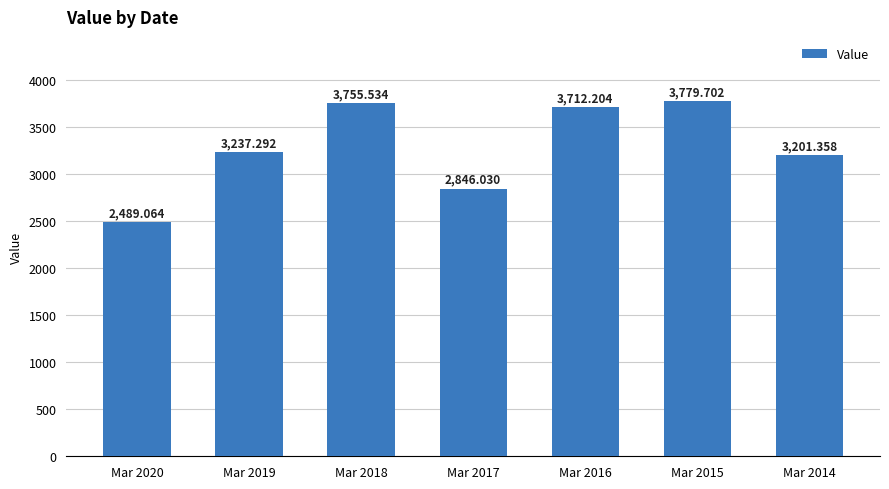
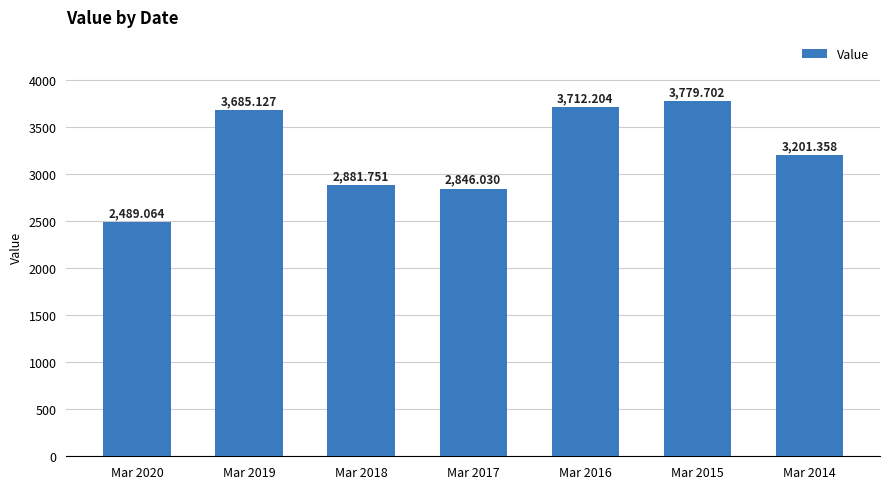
  {
    "Mar 2020": "2,489.064",
-   "Mar 2019": "3,237.292",
-   "Mar 2018": "3,755.534",
+   "Mar 2019": "3,685.127",
+   "Mar 2018": "2,881.751",
    "Mar 2017": "2,846.030",
    "Mar 2016": "3,712.204",
    "Mar 2015": "3,779.702",
    "Mar 2014": "3,201.358"
  }
